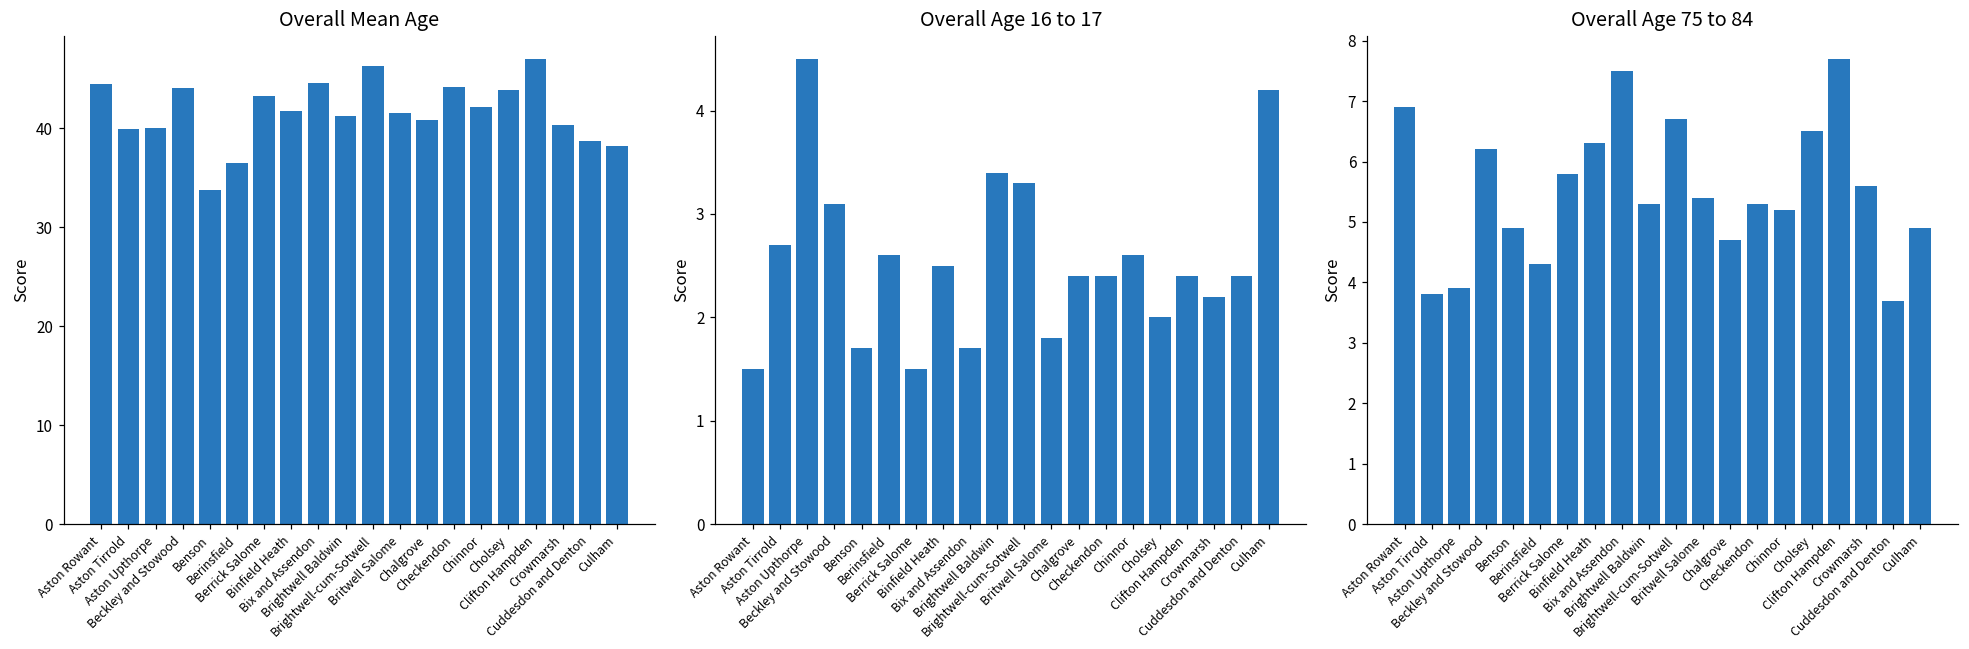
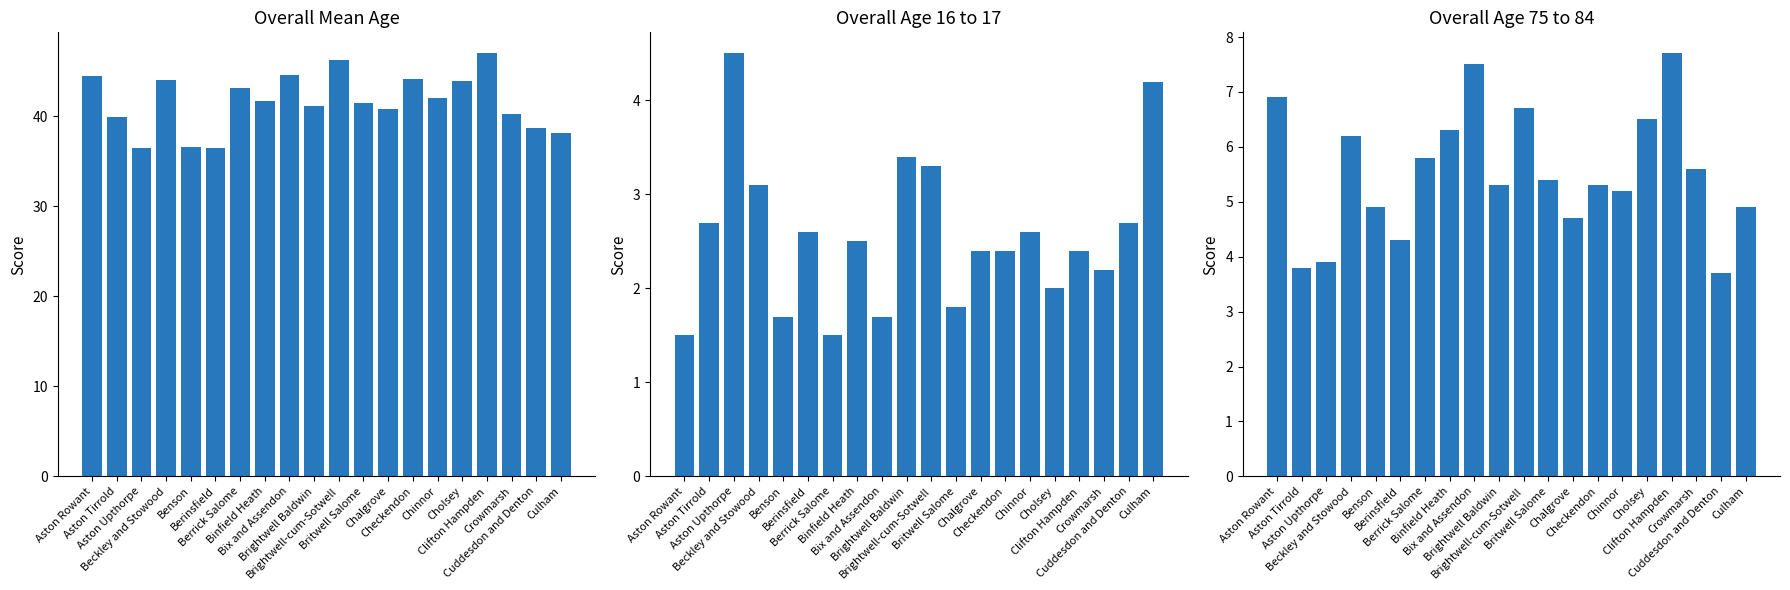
  {
    "Overall Mean Age": {
      "Aston Rowant": 45,
      "Aston Tirrold": 40,
-     "Aston Upthorpe": 40,
+     "Aston Upthorpe": 37,
      "Beckley and Stowood": 44,
-     "Benson": 34,
+     "Benson": 37,
      "Berinsfield": 37,
      "Berrick Salome": 43,
      "Binfield Heath": 42,
      "Bix and Assendon": 45,
      "Brightwell Baldwin": 41,
      "Brightwell-cum-Sotwell": 46,
      "Britwell Salome": 42,
      "Chalgrove": 41,
      "Checkendon": 44,
      "Chinnor": 42,
      "Cholsey": 44,
      "Clifton Hampden": 47,
      "Crowmarsh": 40,
      "Cuddesdon and Denton": 39,
      "Culham": 38
    },
    "Overall Age 16 to 17": {
      "Aston Rowant": 1.5,
      "Aston Tirrold": 2.7,
      "Aston Upthorpe": 4.5,
      "Beckley and Stowood": 3.1,
      "Benson": 1.7,
      "Berinsfield": 2.6,
      "Berrick Salome": 1.5,
      "Binfield Heath": 2.5,
      "Bix and Assendon": 1.7,
      "Brightwell Baldwin": 3.4,
      "Brightwell-cum-Sotwell": 3.3,
      "Britwell Salome": 1.8,
      "Chalgrove": 2.4,
      "Checkendon": 2.4,
      "Chinnor": 2.6,
      "Cholsey": 2.0,
      "Clifton Hampden": 2.4,
      "Crowmarsh": 2.2,
-     "Cuddesdon and Denton": 2.4,
+     "Cuddesdon and Denton": 2.7,
      "Culham": 4.2
    },
    "Overall Age 75 to 84": {
      "Aston Rowant": 6.9,
      "Aston Tirrold": 3.8,
      "Aston Upthorpe": 3.9,
      "Beckley and Stowood": 6.2,
      "Benson": 4.9,
      "Berinsfield": 4.3,
      "Berrick Salome": 5.8,
      "Binfield Heath": 6.3,
      "Bix and Assendon": 7.5,
      "Brightwell Baldwin": 5.3,
      "Brightwell-cum-Sotwell": 6.7,
      "Britwell Salome": 5.4,
      "Chalgrove": 4.7,
      "Checkendon": 5.3,
      "Chinnor": 5.2,
      "Cholsey": 6.5,
      "Clifton Hampden": 7.7,
      "Crowmarsh": 5.6,
      "Cuddesdon and Denton": 3.7,
      "Culham": 4.9
    }
  }
